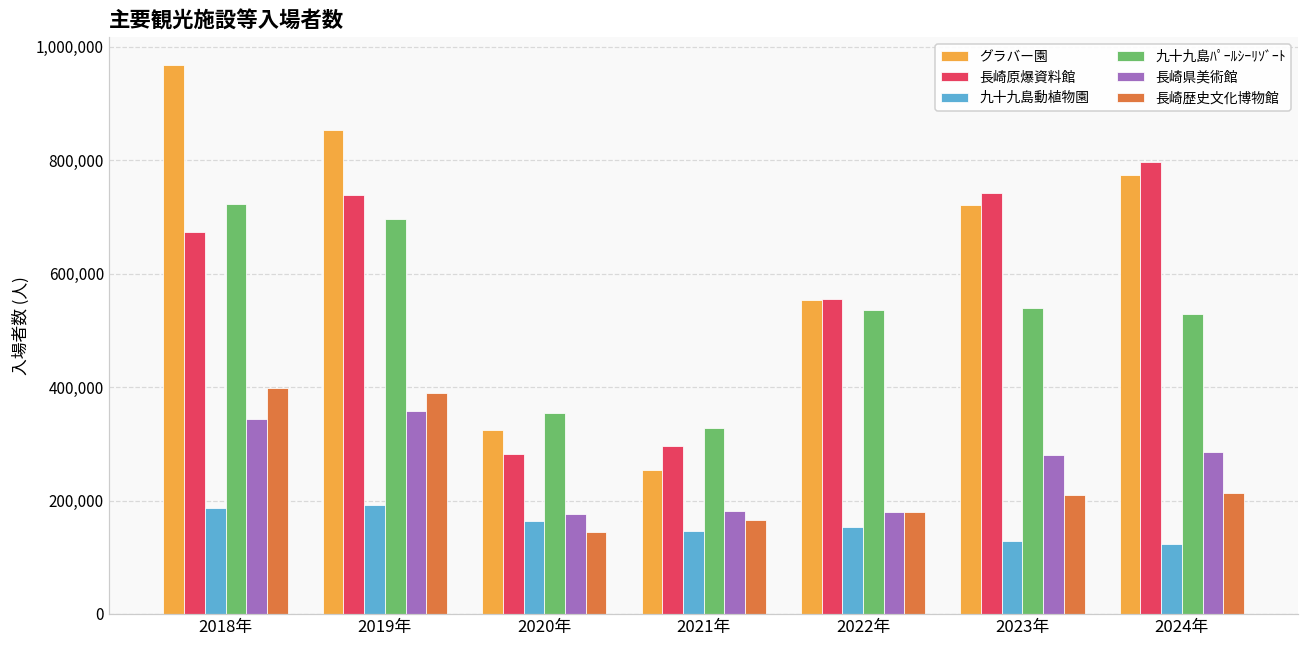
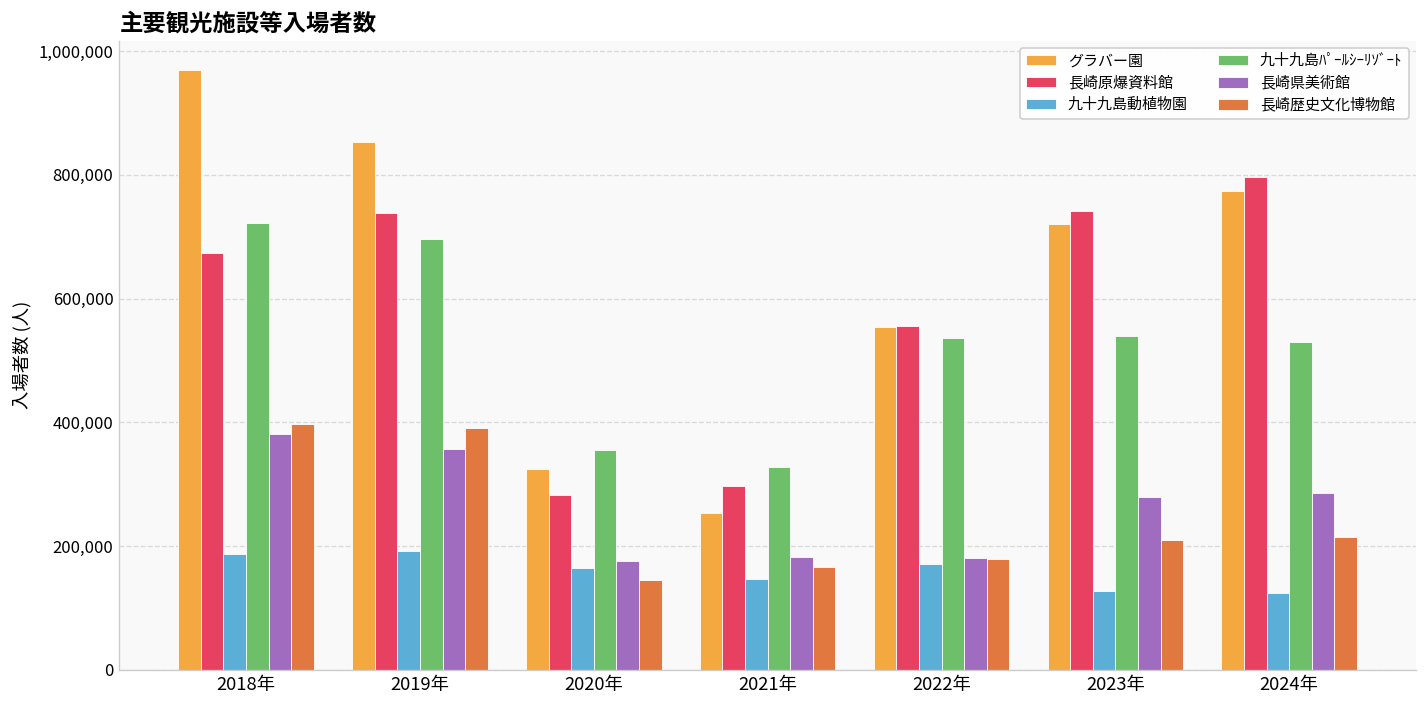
  {
    "長崎原爆資料館": {
      "2018年": "670,000",
      "2019年": "740,000",
      "2020年": "280,000",
      "2021年": "300,000",
      "2022年": "550,000",
      "2023年": "740,000",
      "2024年": "800,000"
    },
    "九十九島動植物園": {
      "2018年": "190,000",
      "2019年": "190,000",
      "2020年": "160,000",
      "2021年": "150,000",
-     "2022年": "150,000",
+     "2022年": "170,000",
      "2023年": "130,000",
      "2024年": "120,000"
    },
    "九十九島ﾊﾟｰﾙｼｰﾘｿﾞｰﾄ": {
      "2018年": "720,000",
      "2019年": "700,000",
      "2020年": "350,000",
      "2021年": "330,000",
      "2022年": "540,000",
      "2023年": "540,000",
      "2024年": "530,000"
    },
    "長崎県美術館": {
-     "2018年": "340,000",
+     "2018年": "380,000",
      "2019年": "360,000",
      "2020年": "180,000",
      "2021年": "180,000",
      "2022年": "180,000",
      "2023年": "280,000",
      "2024年": "290,000"
    }
  }
